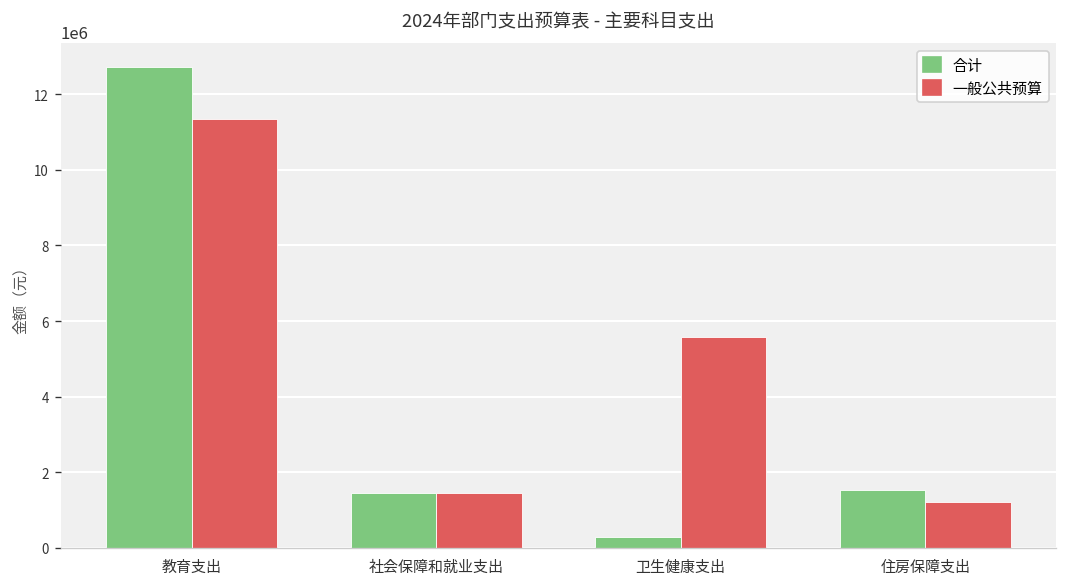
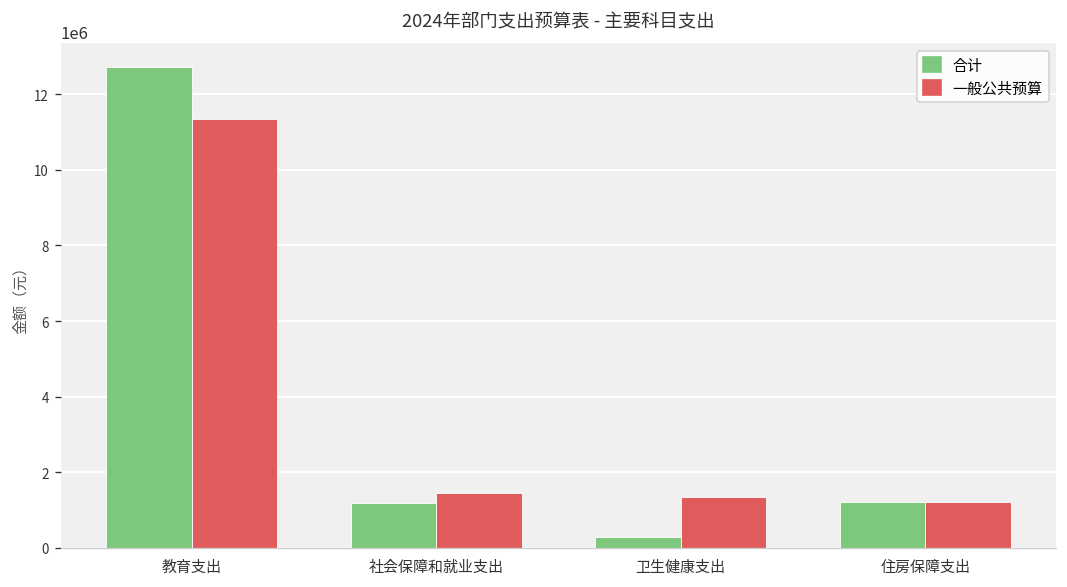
  {
    "合计": {
      "教育支出": 12700000,
-     "社会保障和就业支出": 1500000,
+     "社会保障和就业支出": 1200000,
      "卫生健康支出": 300000,
-     "住房保障支出": 1500000
+     "住房保障支出": 1200000
    },
    "一般公共预算": {
      "教育支出": 11400000,
      "社会保障和就业支出": 1500000,
-     "卫生健康支出": 5600000,
+     "卫生健康支出": 1300000,
      "住房保障支出": 1200000
    }
  }
